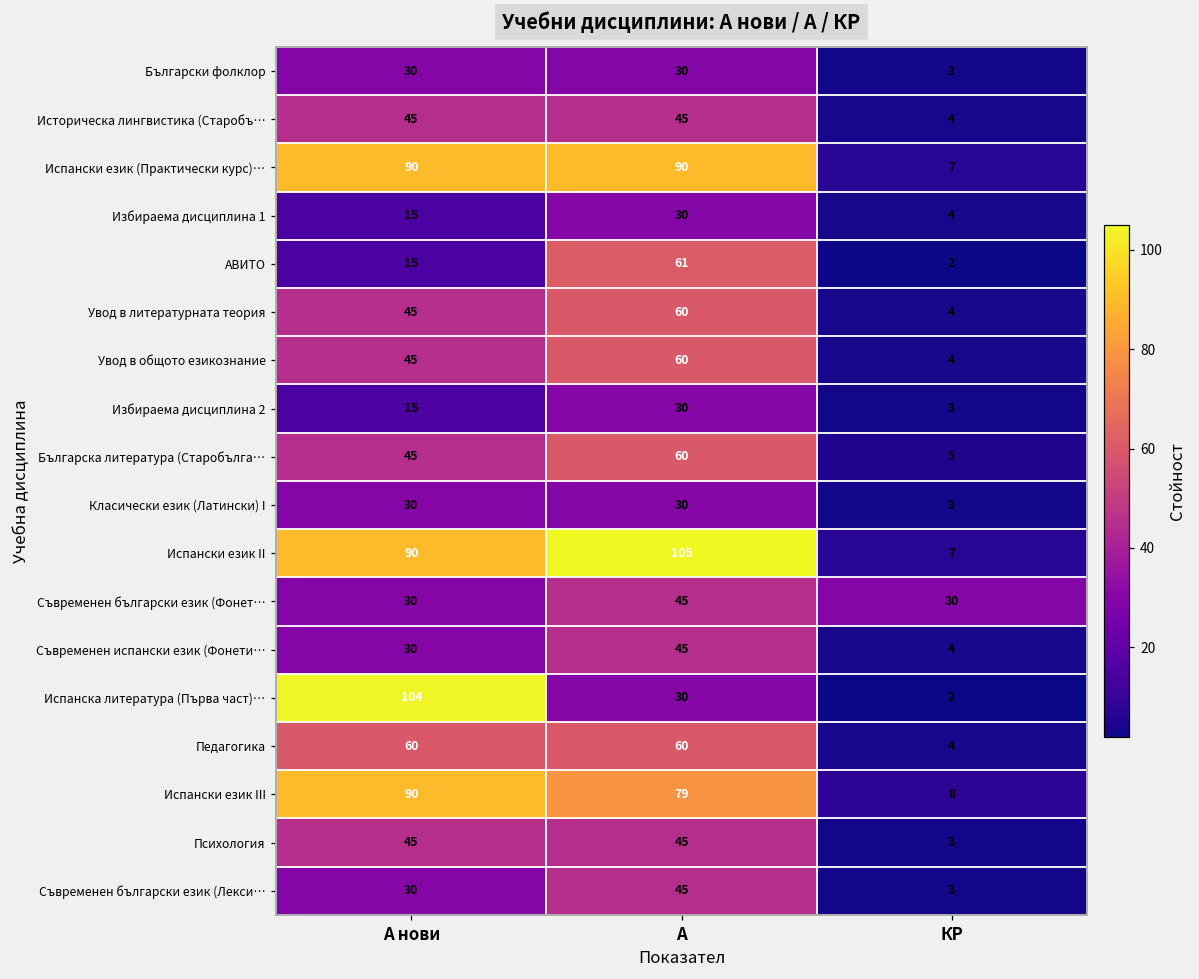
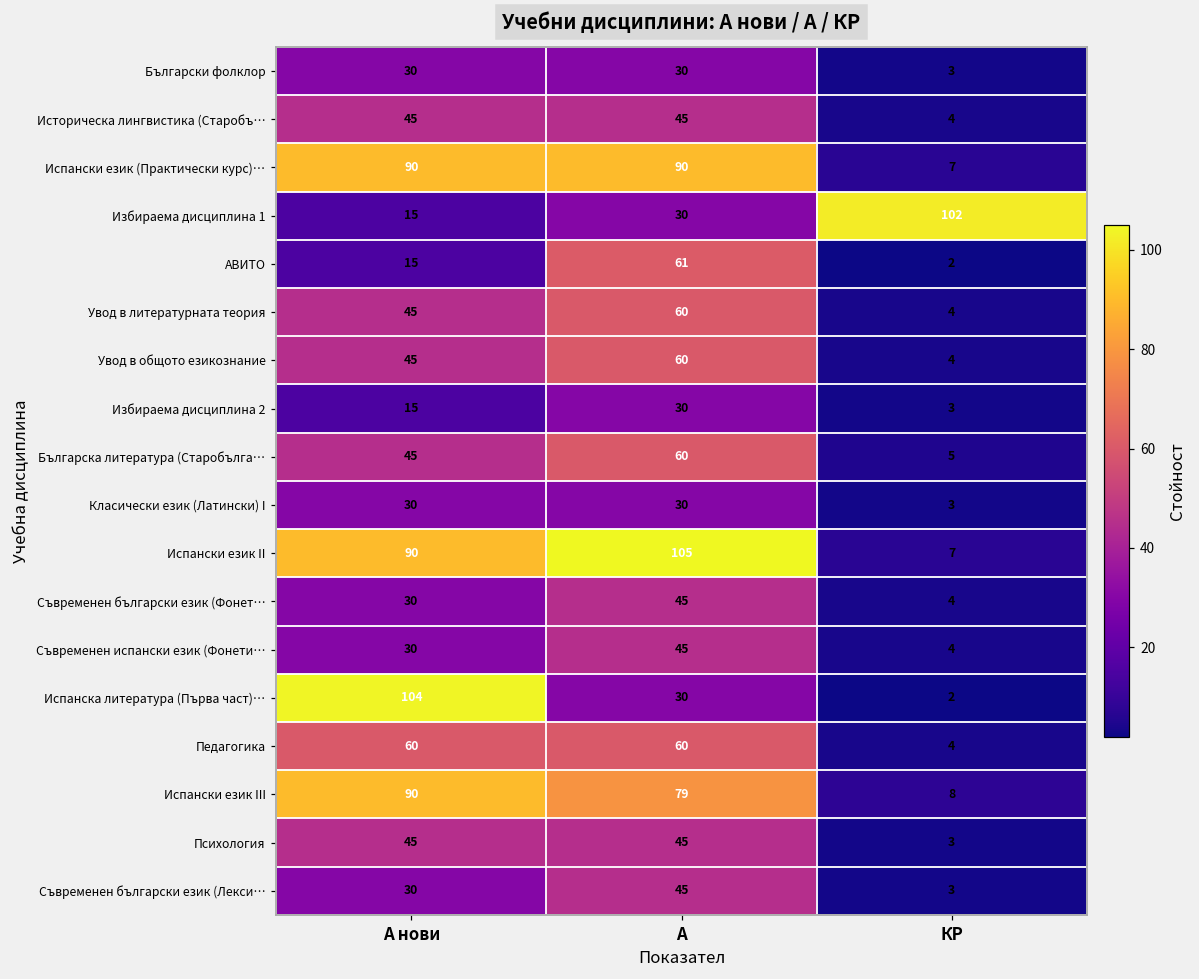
  {
    "Български фолклор": {
      "A нови": 30,
      "А": 30,
      "КР": 3
    },
    "Историческа лингвистика (Старобъ…": {
      "A нови": 45,
      "А": 45,
      "КР": 4
    },
    "Испански език (Практически курс)…": {
      "A нови": 90,
      "А": 90,
      "КР": 7
    },
    "Избираема дисциплина 1": {
      "A нови": 15,
      "А": 30,
-     "КР": 4
+     "КР": 102
    },
    "АВИТО": {
      "A нови": 15,
      "А": 61,
      "КР": 2
    },
    "Увод в литературната теория": {
      "A нови": 45,
      "А": 60,
      "КР": 4
    },
    "Увод в общото езикознание": {
      "A нови": 45,
      "А": 60,
      "КР": 4
    },
    "Избираема дисциплина 2": {
      "A нови": 15,
      "А": 30,
      "КР": 3
    },
    "Българска литература (Старобълга…": {
      "A нови": 45,
      "А": 60,
      "КР": 5
    },
    "Класически език (Латински) І": {
      "A нови": 30,
      "А": 30,
      "КР": 3
    },
    "Испански език ІІ": {
      "A нови": 90,
      "А": 105,
      "КР": 7
    },
    "Съвременен български език (Фонет…": {
      "A нови": 30,
      "А": 45,
-     "КР": 30
+     "КР": 4
    },
    "Съвременен испански език (Фонети…": {
      "A нови": 30,
      "А": 45,
      "КР": 4
    },
    "Испанска литература (Първа част)…": {
      "A нови": 104,
      "А": 30,
      "КР": 2
    },
    "Педагогика": {
      "A нови": 60,
      "А": 60,
      "КР": 4
    },
    "Испански език ІІІ": {
      "A нови": 90,
      "А": 79,
      "КР": 8
    },
    "Психология": {
      "A нови": 45,
      "А": 45,
      "КР": 3
    },
    "Съвременен български език (Лекси…": {
      "A нови": 30,
      "А": 45,
      "КР": 3
    }
  }
